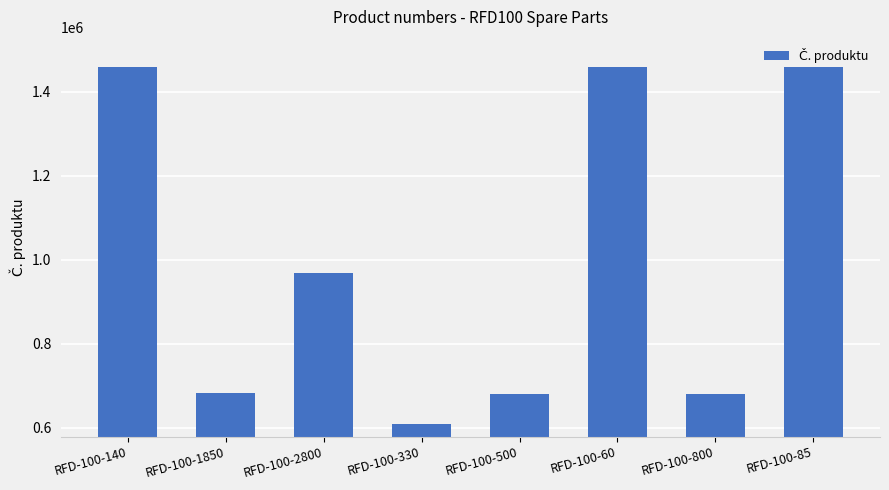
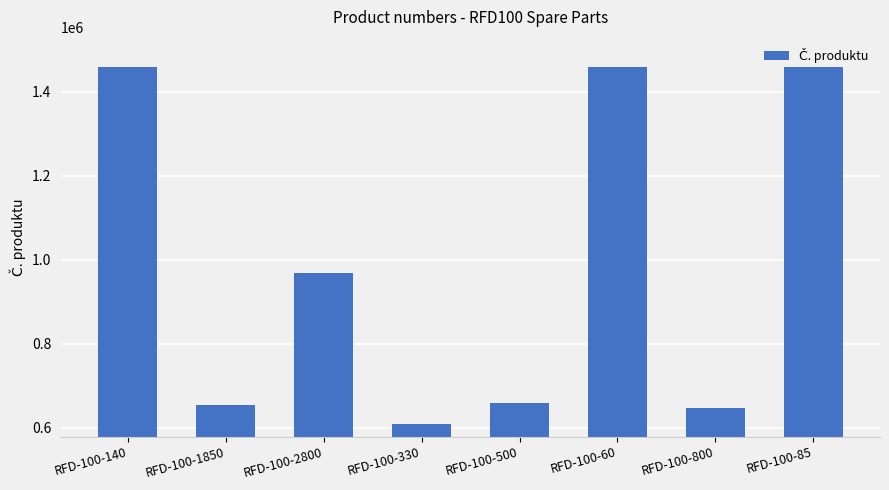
  {
    "RFD-100-140": 1460000,
-   "RFD-100-1850": 680000,
+   "RFD-100-1850": 650000,
    "RFD-100-2800": 970000,
    "RFD-100-330": 610000,
-   "RFD-100-500": 680000,
+   "RFD-100-500": 660000,
    "RFD-100-60": 1460000,
-   "RFD-100-800": 680000,
+   "RFD-100-800": 650000,
    "RFD-100-85": 1460000
  }
